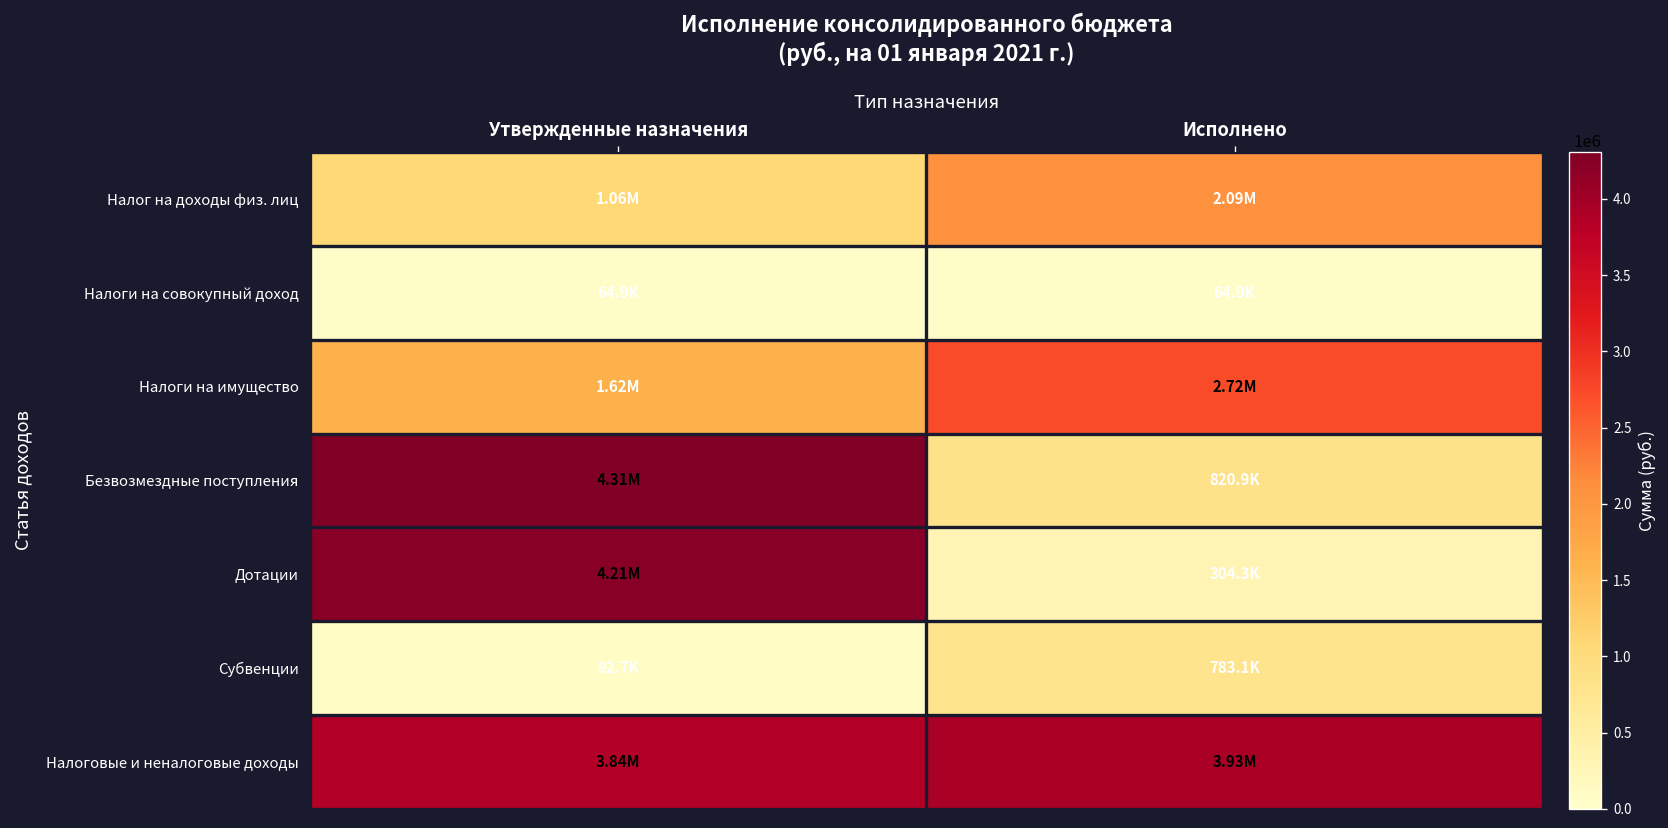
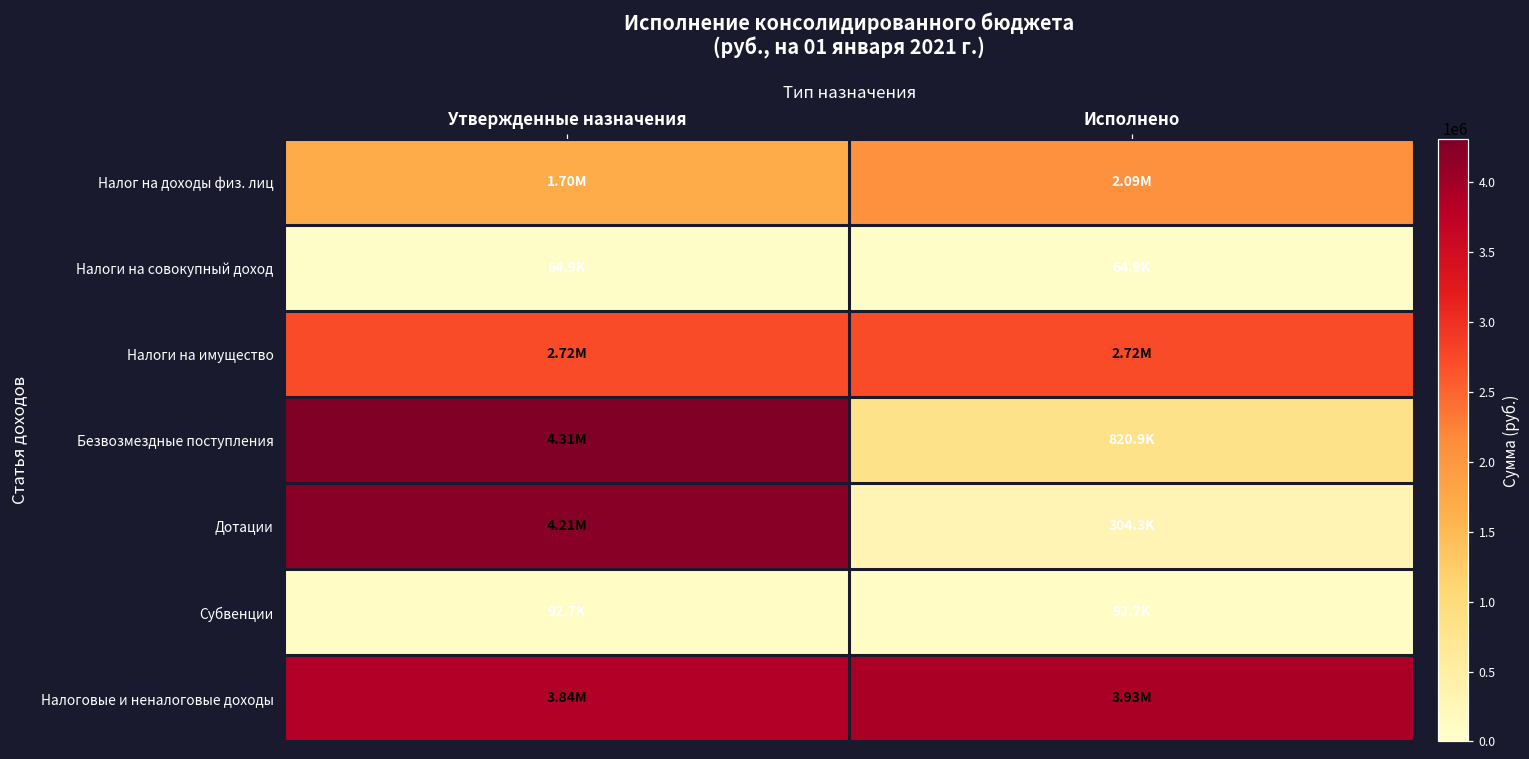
  {
    "Налог на доходы физ. лиц": {
-     "Утвержденные назначения": "1.06M",
+     "Утвержденные назначения": "1.70M",
      "Исполнено": "2.09M"
    },
    "Налоги на совокупный доход": {
      "Утвержденные назначения": "64.9K",
      "Исполнено": "64.9K"
    },
    "Налоги на имущество": {
-     "Утвержденные назначения": "1.62M",
+     "Утвержденные назначения": "2.72M",
      "Исполнено": "2.72M"
    },
    "Безвозмездные поступления": {
      "Утвержденные назначения": "4.31M",
      "Исполнено": "820.9K"
    },
    "Дотации": {
      "Утвержденные назначения": "4.21M",
      "Исполнено": "304.3K"
    },
    "Субвенции": {
      "Утвержденные назначения": "92.7K",
-     "Исполнено": "783.1K"
+     "Исполнено": "92.7K"
    },
    "Налоговые и неналоговые доходы": {
      "Утвержденные назначения": "3.84M",
      "Исполнено": "3.93M"
    }
  }
